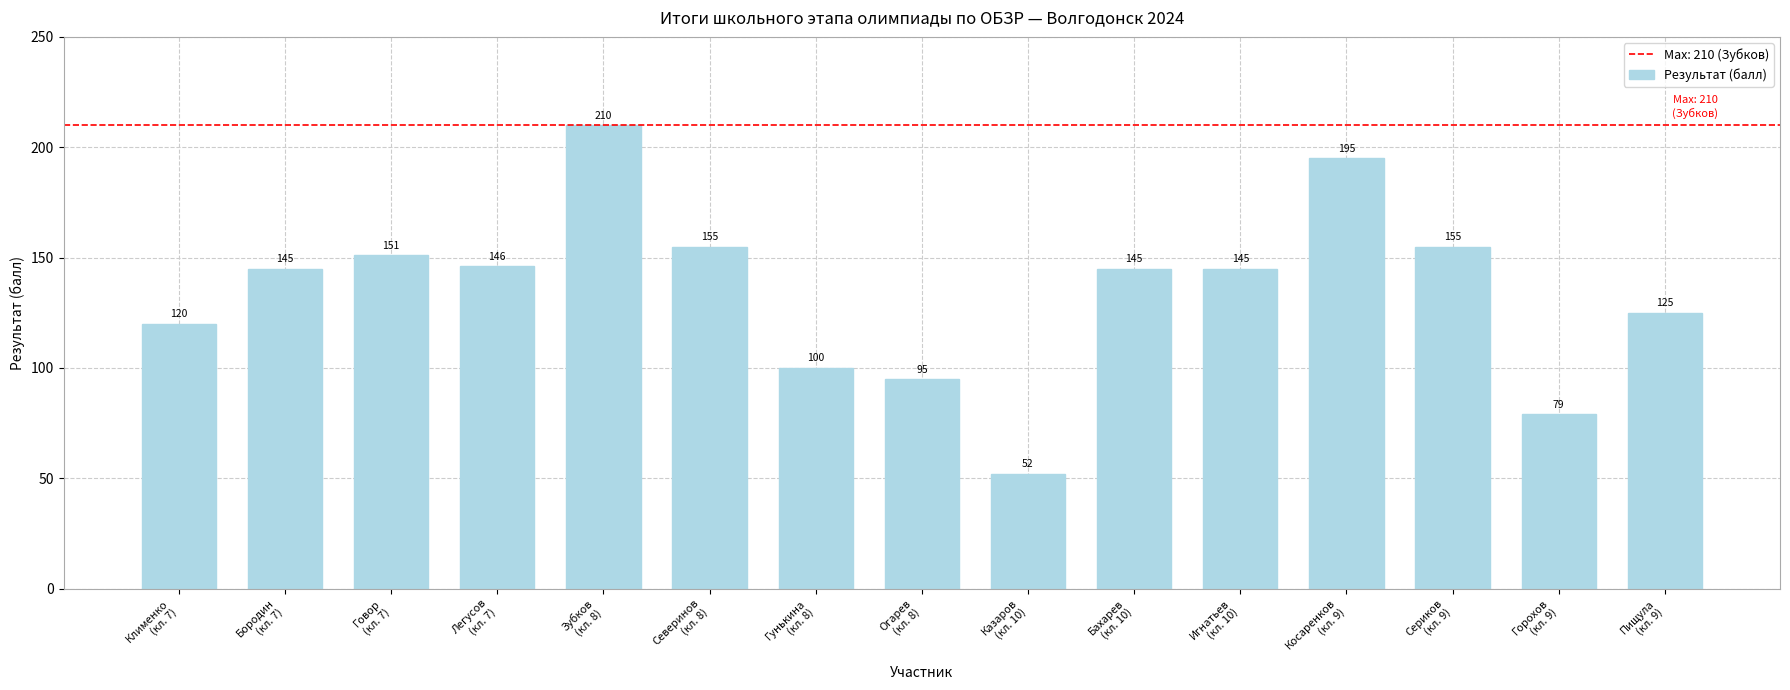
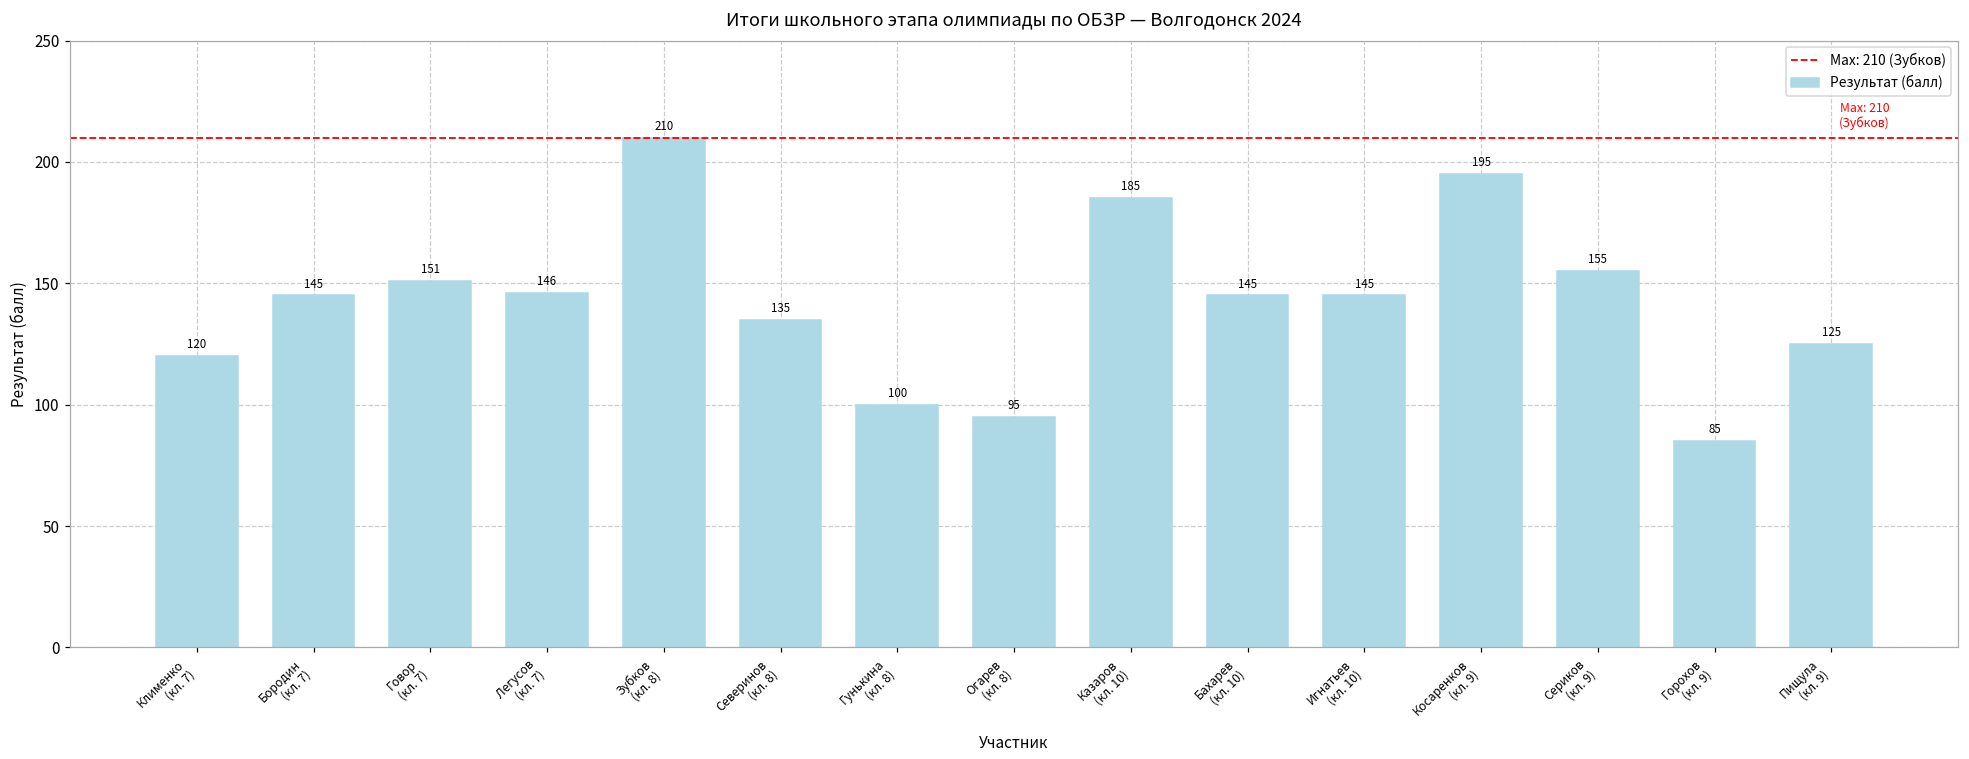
  {
    "Клименко (кл. 7)": 120,
    "Бородин (кл. 7)": 145,
    "Говор (кл. 7)": 151,
    "Легусов (кл. 7)": 146,
    "Зубков (кл. 8)": 210,
-   "Северинов (кл. 8)": 155,
+   "Северинов (кл. 8)": 135,
    "Гунькина (кл. 8)": 100,
    "Огарев (кл. 8)": 95,
-   "Казаров (кл. 10)": 52,
+   "Казаров (кл. 10)": 185,
    "Бахарев (кл. 10)": 145,
    "Игнатьев (кл. 10)": 145,
    "Косаренков (кл. 9)": 195,
    "Сериков (кл. 9)": 155,
-   "Горохов (кл. 9)": 79,
+   "Горохов (кл. 9)": 85,
    "Пищула (кл. 9)": 125
  }
